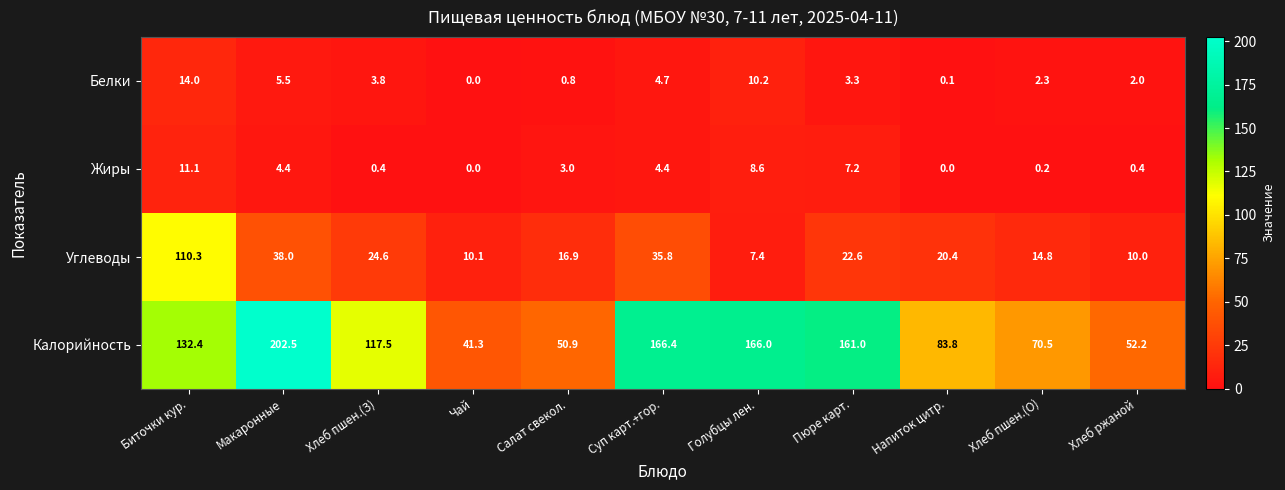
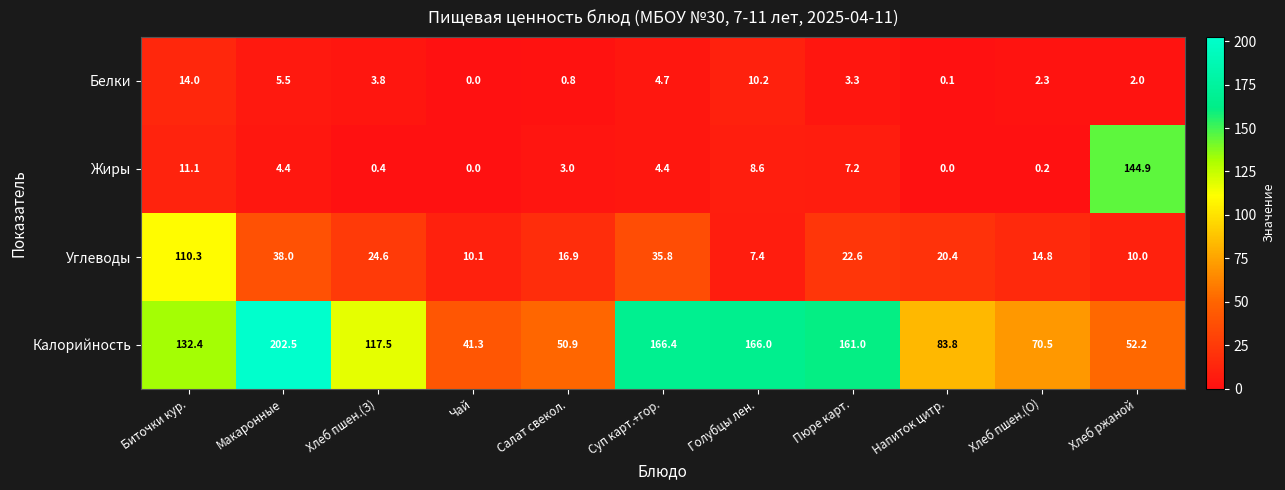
  {
    "Белки": {
      "Биточки кур.": 14.0,
      "Макаронные": 5.5,
      "Хлеб пшен.(З)": 3.8,
      "Чай": 0.0,
      "Салат свекол.": 0.8,
      "Суп карт.+гор.": 4.7,
      "Голубцы лен.": 10.2,
      "Пюре карт.": 3.3,
      "Напиток цитр.": 0.1,
      "Хлеб пшен.(О)": 2.3,
      "Хлеб ржаной": 2.0
    },
    "Жиры": {
      "Биточки кур.": 11.1,
      "Макаронные": 4.4,
      "Хлеб пшен.(З)": 0.4,
      "Чай": 0.0,
      "Салат свекол.": 3.0,
      "Суп карт.+гор.": 4.4,
      "Голубцы лен.": 8.6,
      "Пюре карт.": 7.2,
      "Напиток цитр.": 0.0,
      "Хлеб пшен.(О)": 0.2,
-     "Хлеб ржаной": 0.4
+     "Хлеб ржаной": 144.9
    },
    "Углеводы": {
      "Биточки кур.": 110.3,
      "Макаронные": 38.0,
      "Хлеб пшен.(З)": 24.6,
      "Чай": 10.1,
      "Салат свекол.": 16.9,
      "Суп карт.+гор.": 35.8,
      "Голубцы лен.": 7.4,
      "Пюре карт.": 22.6,
      "Напиток цитр.": 20.4,
      "Хлеб пшен.(О)": 14.8,
      "Хлеб ржаной": 10.0
    },
    "Калорийность": {
      "Биточки кур.": 132.4,
      "Макаронные": 202.5,
      "Хлеб пшен.(З)": 117.5,
      "Чай": 41.3,
      "Салат свекол.": 50.9,
      "Суп карт.+гор.": 166.4,
      "Голубцы лен.": 166.0,
      "Пюре карт.": 161.0,
      "Напиток цитр.": 83.8,
      "Хлеб пшен.(О)": 70.5,
      "Хлеб ржаной": 52.2
    }
  }
